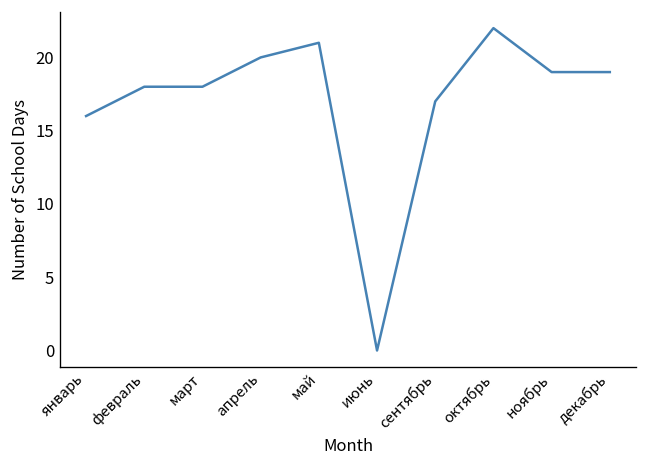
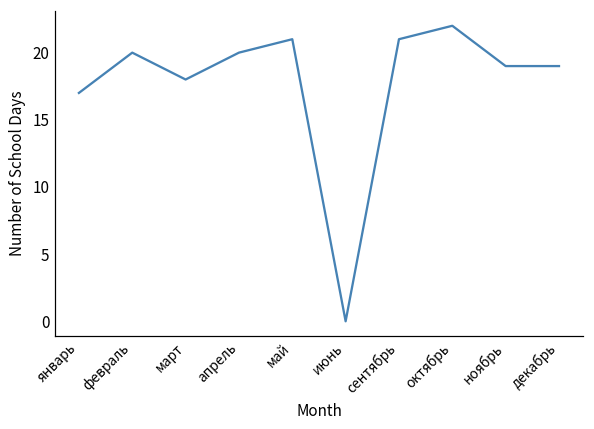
  {
-   "январь": 16,
-   "февраль": 18,
+   "январь": 17,
+   "февраль": 20,
    "март": 18,
    "апрель": 20,
    "май": 21,
    "июнь": 0,
-   "сентябрь": 17,
+   "сентябрь": 21,
    "октябрь": 22,
    "ноябрь": 19,
    "декабрь": 19
  }
